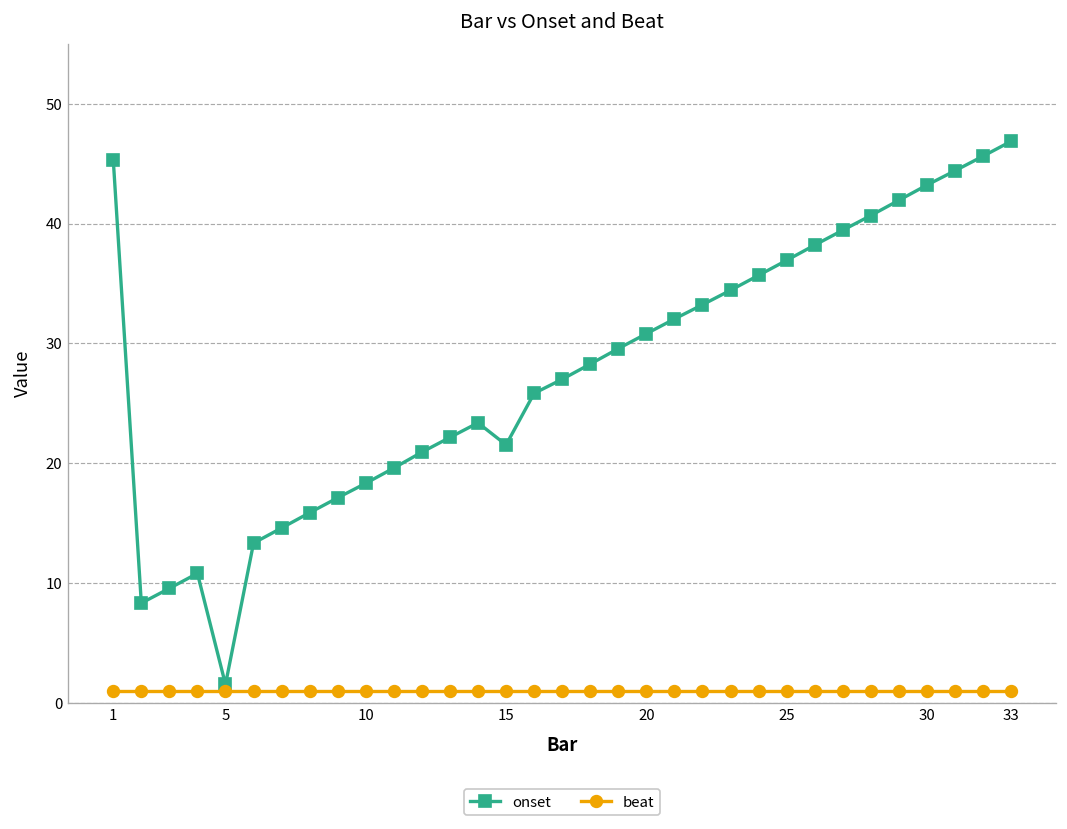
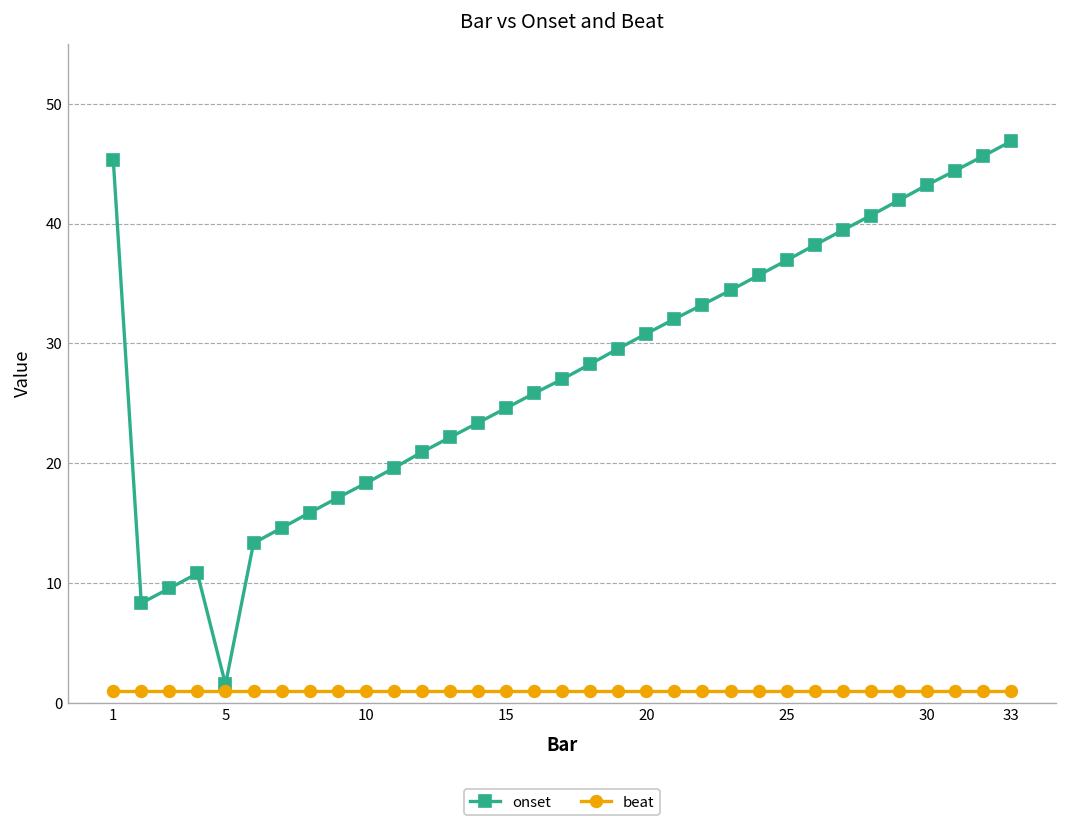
  {
    "onset": {
      "1": 45,
      "5": 2,
      "10": 18,
-     "15": 22,
+     "15": 25,
      "20": 31,
      "25": 37,
      "30": 43,
      "33": 47
    },
    "beat": {
      "1": 1,
      "5": 1,
      "10": 1,
      "15": 1,
      "20": 1,
      "25": 1,
      "30": 1,
      "33": 1
    }
  }
